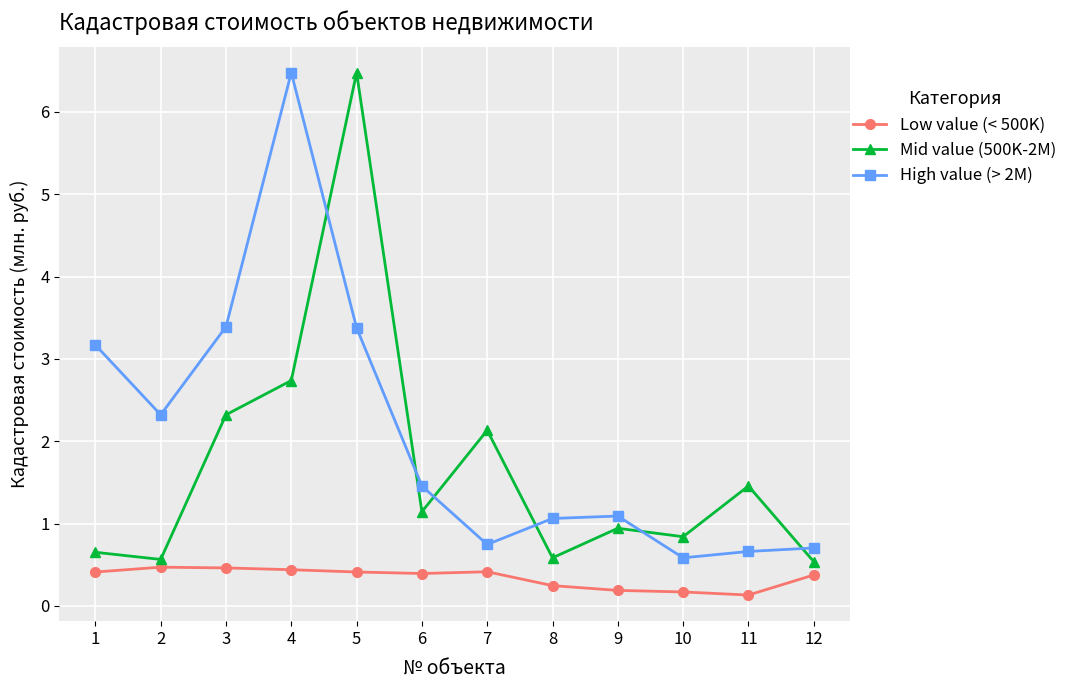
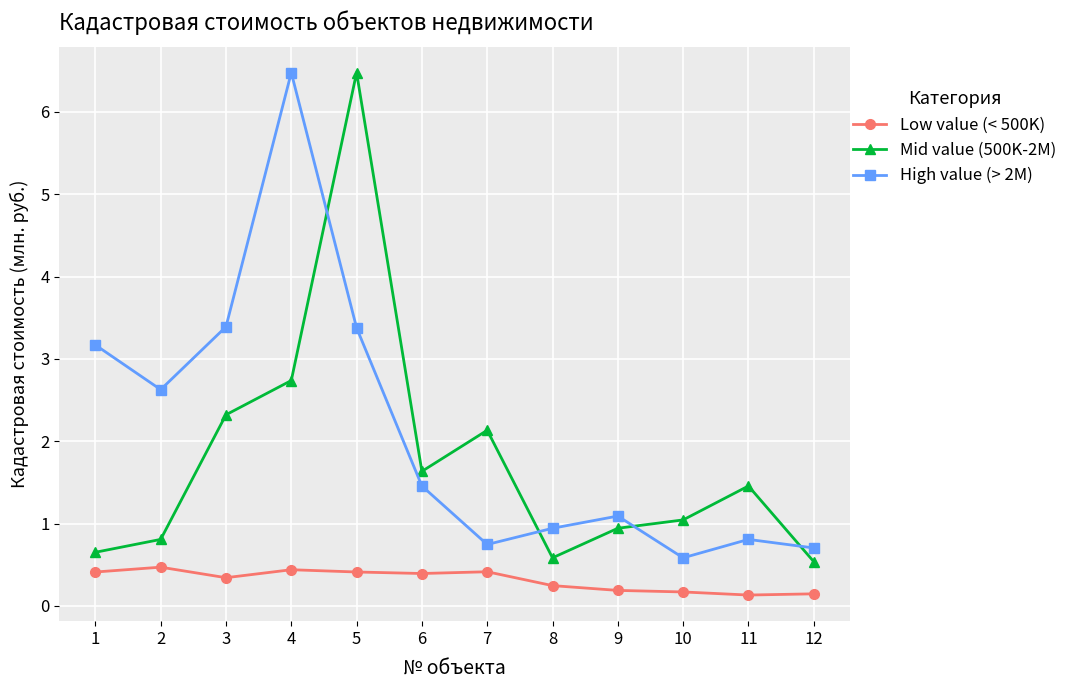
  {
    "Low value (< 500K)": {
      "1": 0.4,
      "2": 0.5,
-     "3": 0.5,
+     "3": 0.3,
      "4": 0.4,
      "5": 0.4,
      "6": 0.4,
      "7": 0.4,
      "8": 0.2,
      "9": 0.2,
      "10": 0.2,
      "11": 0.1,
-     "12": 0.4
+     "12": 0.1
    },
    "Mid value (500K-2M)": {
      "1": 0.7,
-     "2": 0.6,
+     "2": 0.8,
      "3": 2.3,
      "4": 2.7,
      "5": 6.5,
-     "6": 1.1,
+     "6": 1.6,
      "7": 2.1,
      "8": 0.6,
      "9": 0.9,
-     "10": 0.8,
+     "10": 1.0,
      "11": 1.5,
      "12": 0.5
    },
    "High value (> 2M)": {
      "1": 3.2,
-     "2": 2.3,
+     "2": 2.6,
      "3": 3.4,
      "4": 6.5,
      "5": 3.4,
      "6": 1.5,
      "7": 0.7,
-     "8": 1.1,
+     "8": 0.9,
      "9": 1.1,
      "10": 0.6,
-     "11": 0.7,
+     "11": 0.8,
      "12": 0.7
    }
  }
